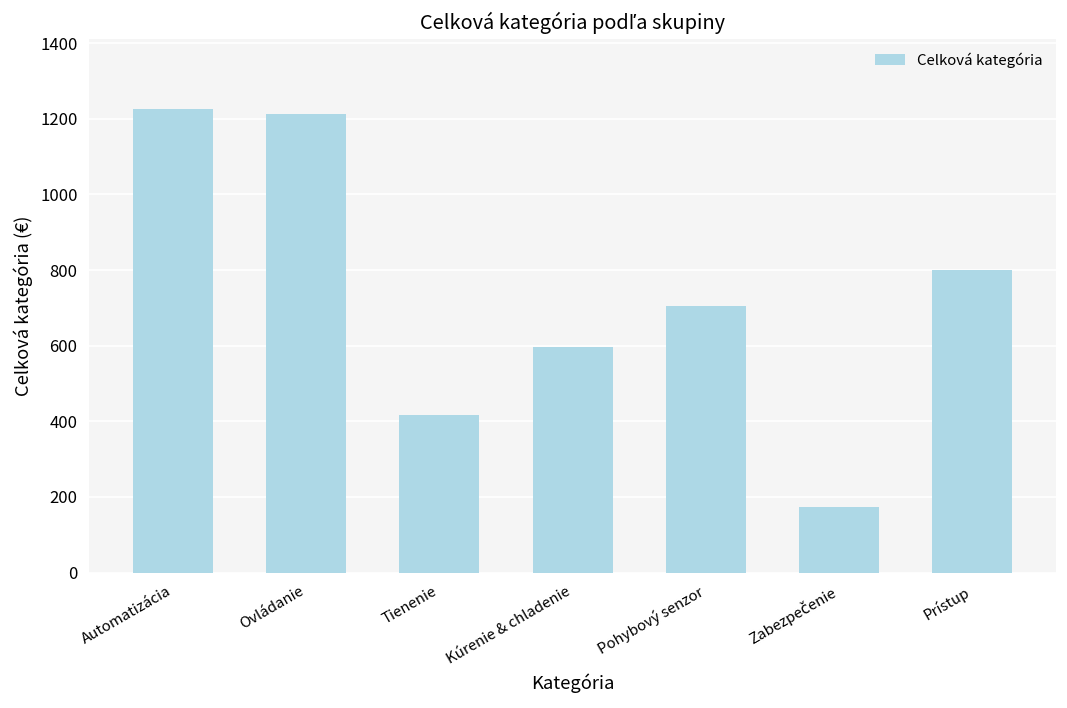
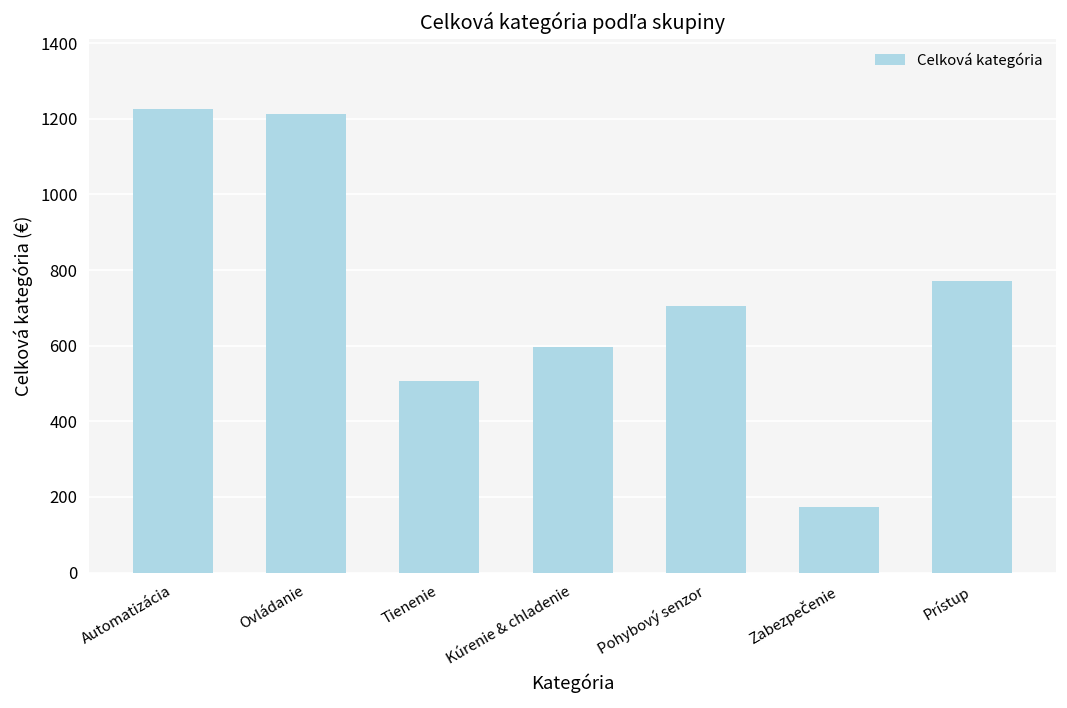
  {
    "Automatizácia": 1230,
    "Ovládanie": 1210,
-   "Tienenie": 420,
+   "Tienenie": 510,
    "Kúrenie & chladenie": 600,
    "Pohybový senzor": 710,
    "Zabezpečenie": 170,
-   "Prístup": 800
+   "Prístup": 770
  }
